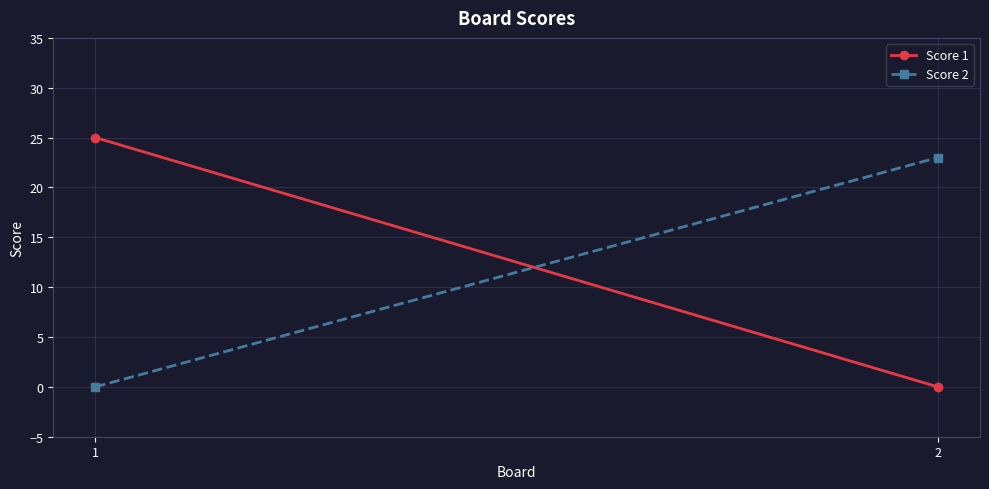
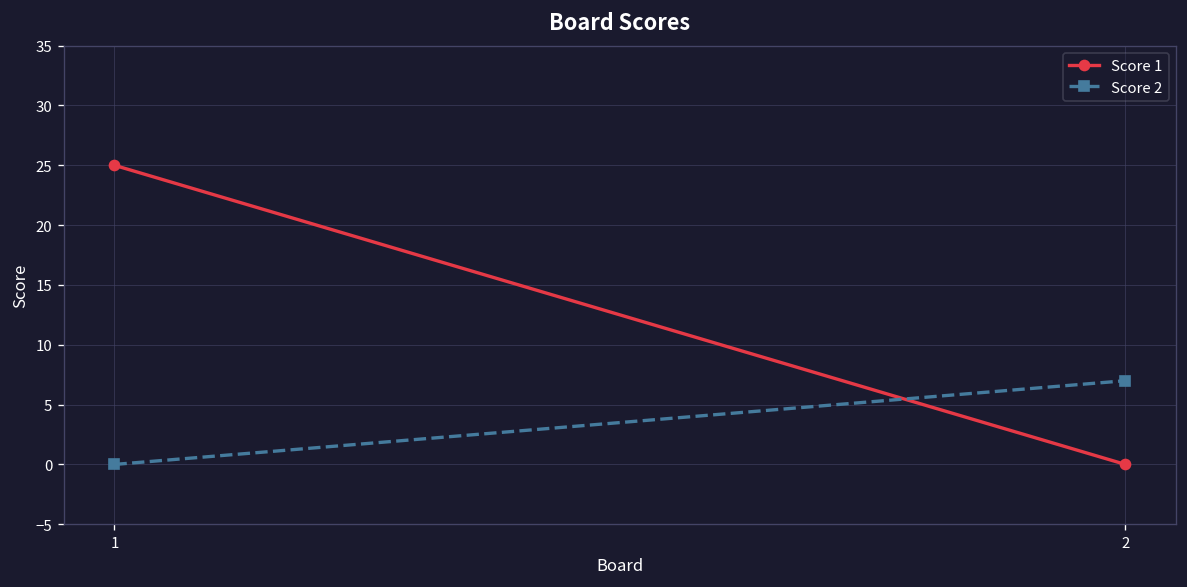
  {
    "Score 1": {
      "1": 25,
      "2": 0
    },
    "Score 2": {
      "1": 0,
-     "2": 23
+     "2": 7
    }
  }
